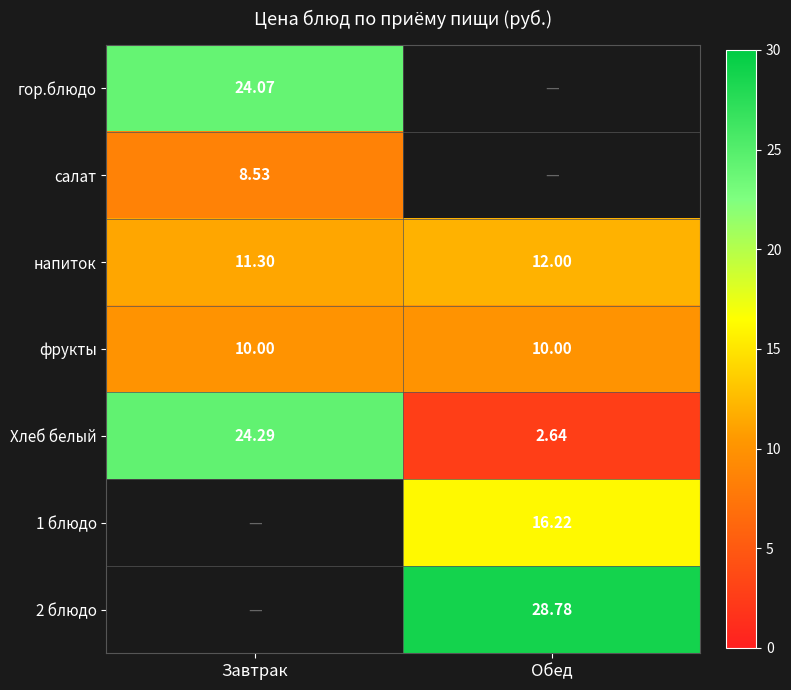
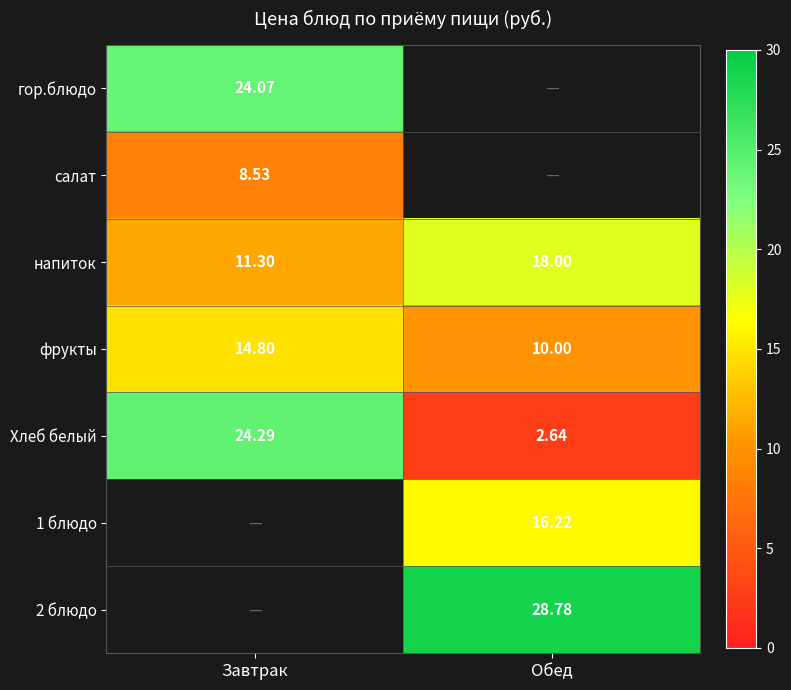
  {
    "гор.блюдо": {
      "Завтрак": 24.07
    },
    "салат": {
      "Завтрак": 8.53
    },
    "напиток": {
      "Завтрак": 11.30,
-     "Обед": 12.00
+     "Обед": 18.00
    },
    "фрукты": {
-     "Завтрак": 10.00,
+     "Завтрак": 14.80,
      "Обед": 10.00
    },
    "Хлеб белый": {
      "Завтрак": 24.29,
      "Обед": 2.64
    },
    "1 блюдо": {
      "Обед": 16.22
    },
    "2 блюдо": {
      "Обед": 28.78
    }
  }
